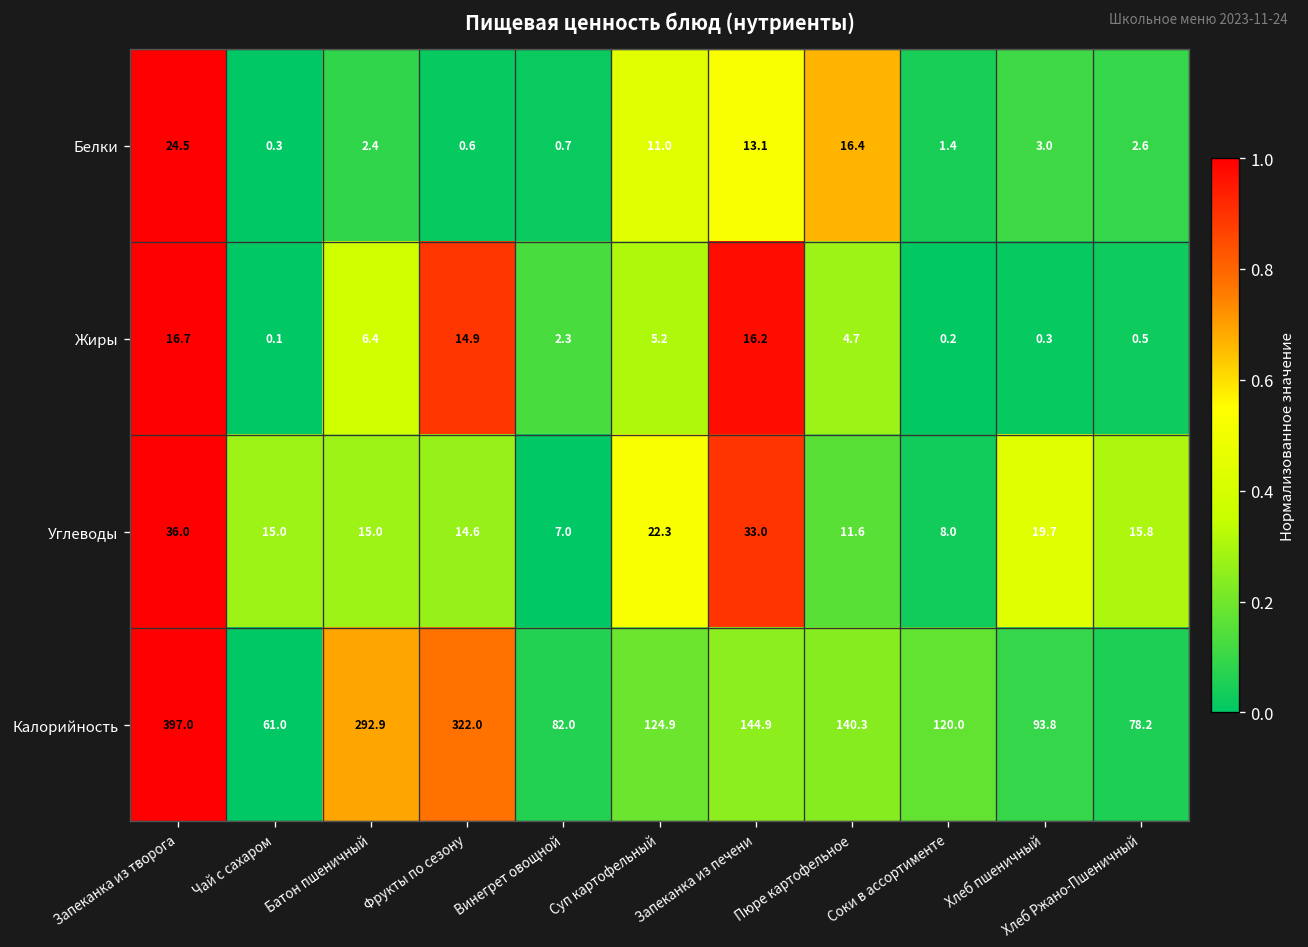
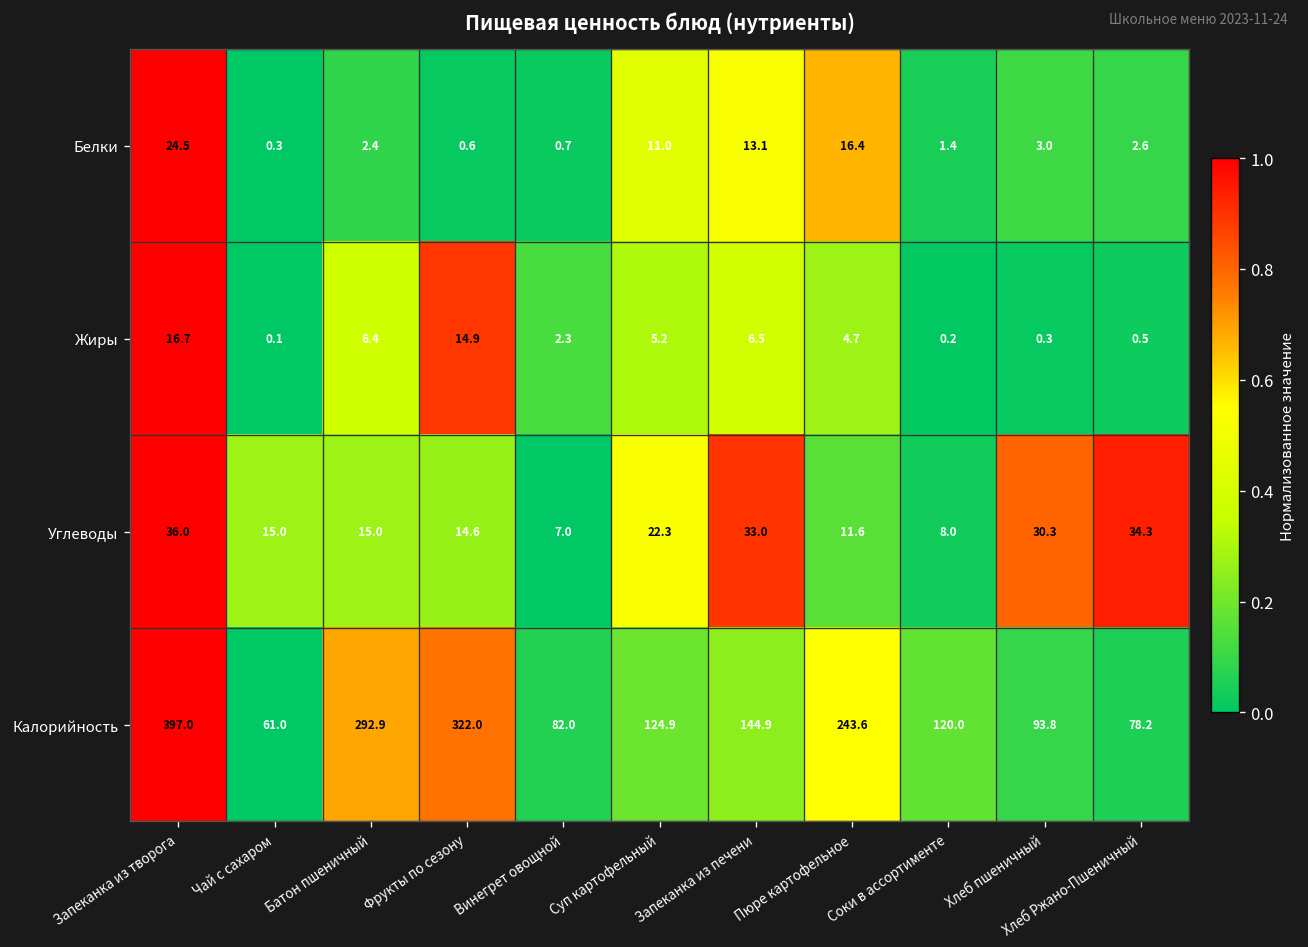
  {
    "Белки": {
      "Запеканка из творога": 24.5,
      "Чай с сахаром": 0.3,
      "Батон пшеничный": 2.4,
      "Фрукты по сезону": 0.6,
      "Винегрет овощной": 0.7,
      "Суп картофельный": 11.0,
      "Запеканка из печени": 13.1,
      "Пюре картофельное": 16.4,
      "Соки в ассортименте": 1.4,
      "Хлеб пшеничный": 3.0,
      "Хлеб Ржано-Пшеничный": 2.6
    },
    "Жиры": {
      "Запеканка из творога": 16.7,
      "Чай с сахаром": 0.1,
      "Батон пшеничный": 6.4,
      "Фрукты по сезону": 14.9,
      "Винегрет овощной": 2.3,
      "Суп картофельный": 5.2,
-     "Запеканка из печени": 16.2,
+     "Запеканка из печени": 6.5,
      "Пюре картофельное": 4.7,
      "Соки в ассортименте": 0.2,
      "Хлеб пшеничный": 0.3,
      "Хлеб Ржано-Пшеничный": 0.5
    },
    "Углеводы": {
      "Запеканка из творога": 36.0,
      "Чай с сахаром": 15.0,
      "Батон пшеничный": 15.0,
      "Фрукты по сезону": 14.6,
      "Винегрет овощной": 7.0,
      "Суп картофельный": 22.3,
      "Запеканка из печени": 33.0,
      "Пюре картофельное": 11.6,
      "Соки в ассортименте": 8.0,
-     "Хлеб пшеничный": 19.7,
-     "Хлеб Ржано-Пшеничный": 15.8
+     "Хлеб пшеничный": 30.3,
+     "Хлеб Ржано-Пшеничный": 34.3
    },
    "Калорийность": {
      "Запеканка из творога": 397.0,
      "Чай с сахаром": 61.0,
      "Батон пшеничный": 292.9,
      "Фрукты по сезону": 322.0,
      "Винегрет овощной": 82.0,
      "Суп картофельный": 124.9,
      "Запеканка из печени": 144.9,
-     "Пюре картофельное": 140.3,
+     "Пюре картофельное": 243.6,
      "Соки в ассортименте": 120.0,
      "Хлеб пшеничный": 93.8,
      "Хлеб Ржано-Пшеничный": 78.2
    }
  }
